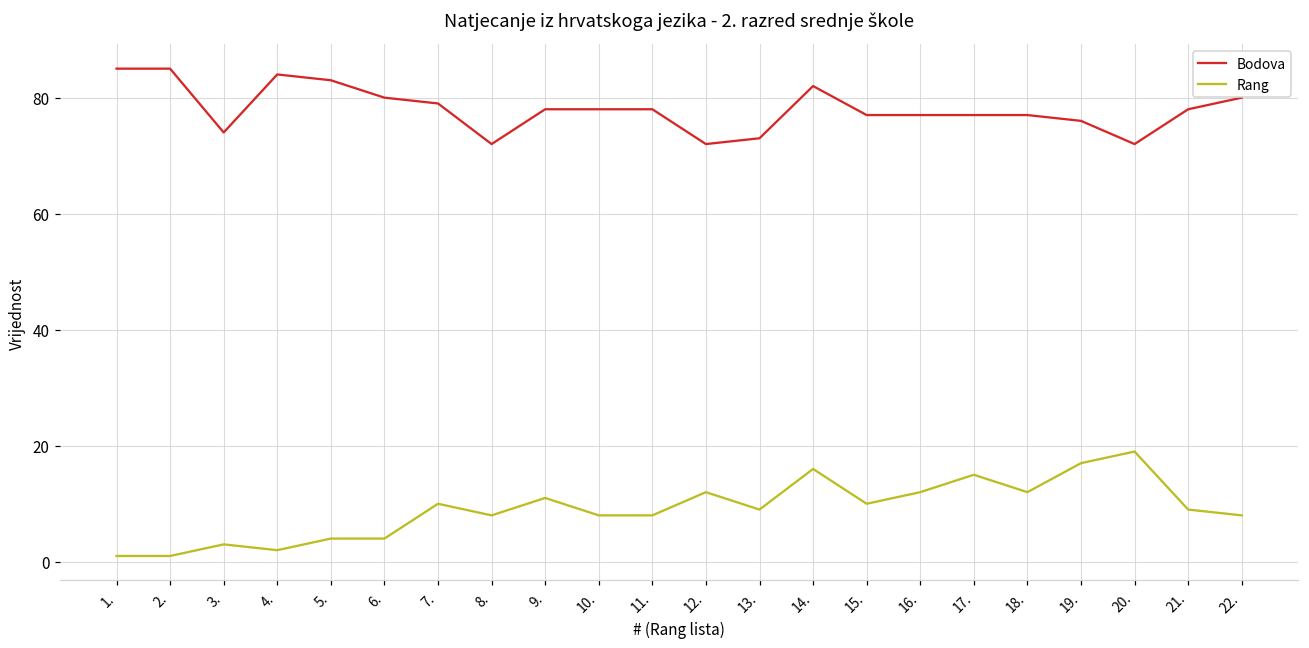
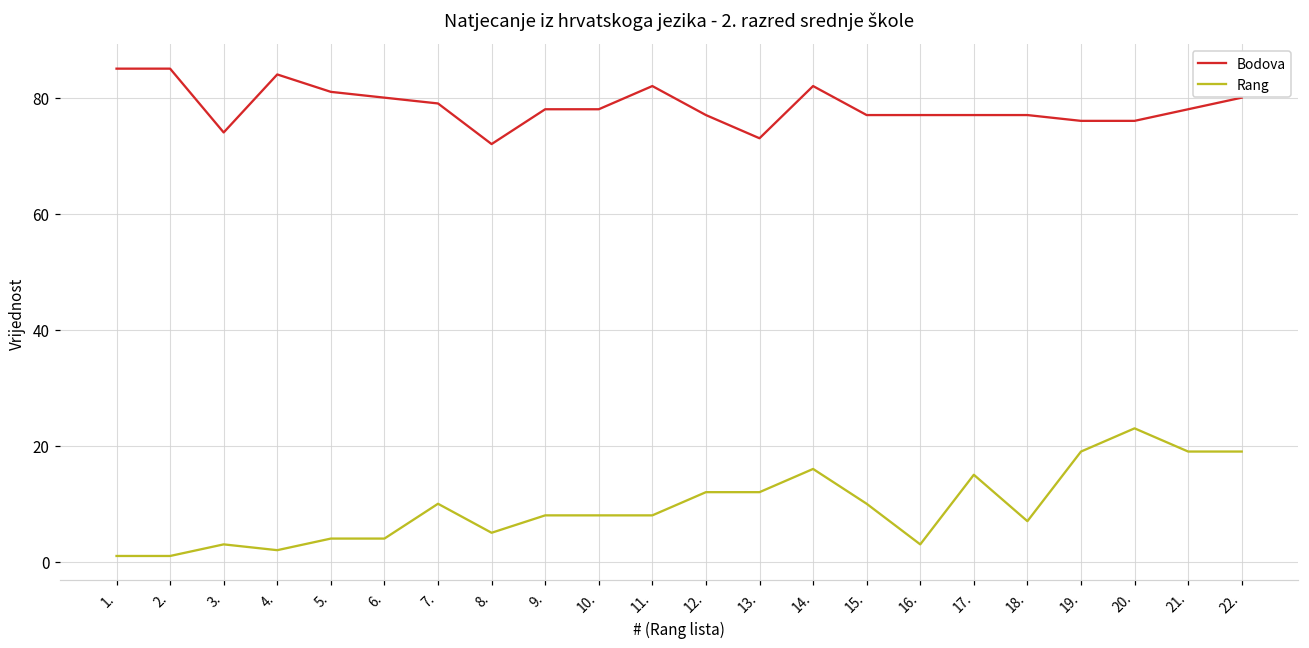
  {
    "Bodova": {
      "1.": 85,
      "2.": 85,
      "3.": 74,
      "4.": 84,
-     "5.": 83,
+     "5.": 81,
      "6.": 80,
      "7.": 79,
      "8.": 72,
      "9.": 78,
      "10.": 78,
-     "11.": 78,
-     "12.": 72,
+     "11.": 82,
+     "12.": 77,
      "13.": 73,
      "14.": 82,
      "15.": 77,
      "16.": 77,
      "17.": 77,
      "18.": 77,
      "19.": 76,
-     "20.": 72,
+     "20.": 76,
      "21.": 78
    },
    "Rang": {
      "1.": 1,
      "2.": 1,
      "3.": 3,
      "4.": 2,
      "5.": 4,
      "6.": 4,
      "7.": 10,
-     "8.": 8,
-     "9.": 11,
+     "8.": 5,
+     "9.": 8,
      "10.": 8,
      "11.": 8,
      "12.": 12,
-     "13.": 9,
+     "13.": 12,
      "14.": 16,
      "15.": 10,
-     "16.": 12,
+     "16.": 3,
      "17.": 15,
-     "18.": 12,
-     "19.": 17,
-     "20.": 19,
-     "21.": 9,
-     "22.": 8
+     "18.": 7,
+     "19.": 19,
+     "20.": 23,
+     "21.": 19,
+     "22.": 19
    }
  }
